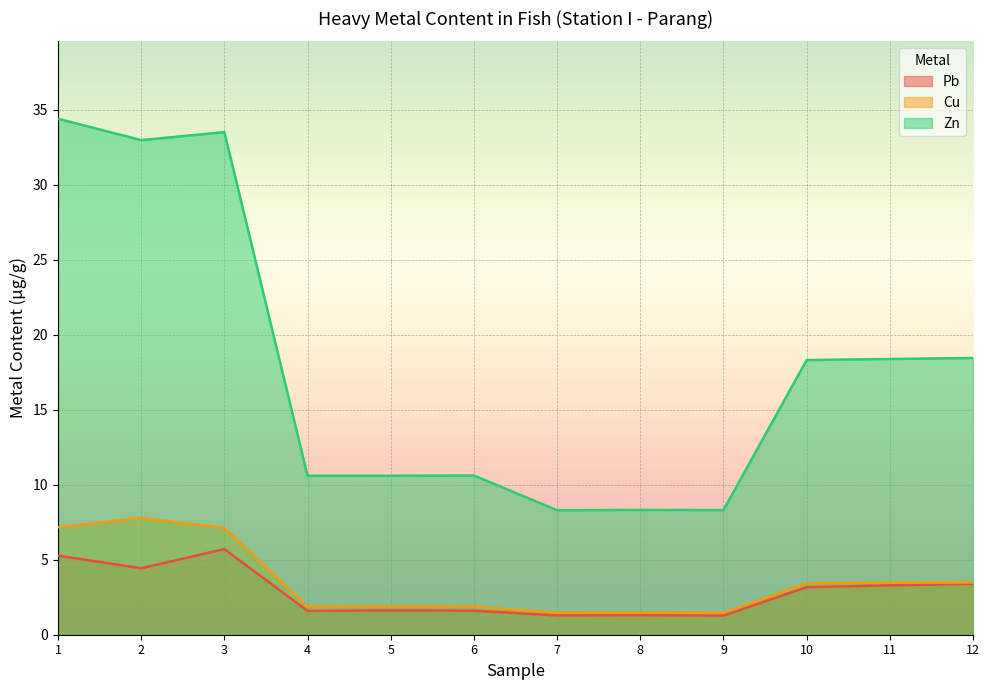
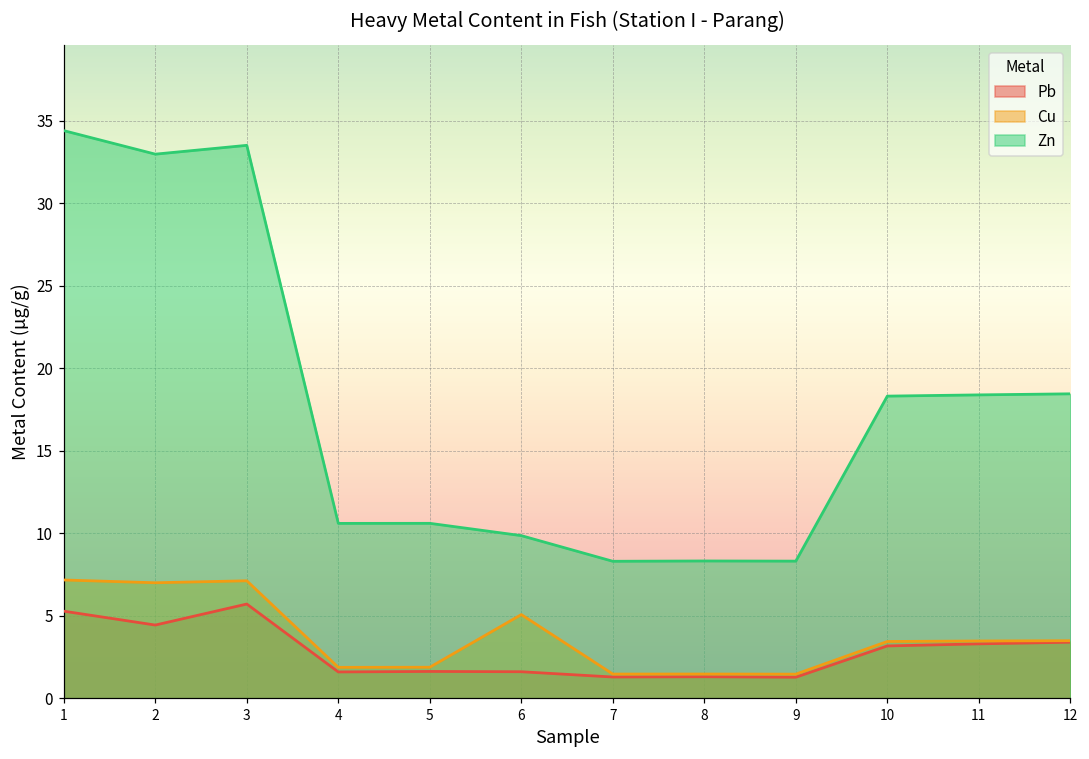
  {
    "Pb": {
      "1": 5.3,
      "2": 4.4,
      "3": 5.7,
      "4": 1.6,
      "5": 1.6,
      "6": 1.6,
      "7": 1.3,
      "8": 1.3,
      "9": 1.3,
      "10": 3.2,
      "11": 3.3
    },
    "Cu": {
      "1": 7.2,
-     "2": 7.8,
+     "2": 7.0,
      "3": 7.1,
      "4": 1.9,
      "5": 1.9,
-     "6": 1.9,
+     "6": 5.1,
      "7": 1.5,
      "8": 1.5,
      "9": 1.5,
      "10": 3.4,
      "11": 3.5
    },
    "Zn": {
      "1": 34.4,
      "2": 33.0,
      "3": 33.5,
      "4": 10.6,
      "5": 10.6,
-     "6": 10.6,
+     "6": 9.9,
      "7": 8.3,
      "8": 8.3,
      "9": 8.3,
      "10": 18.3,
      "11": 18.4,
      "12": 18.4
    }
  }
